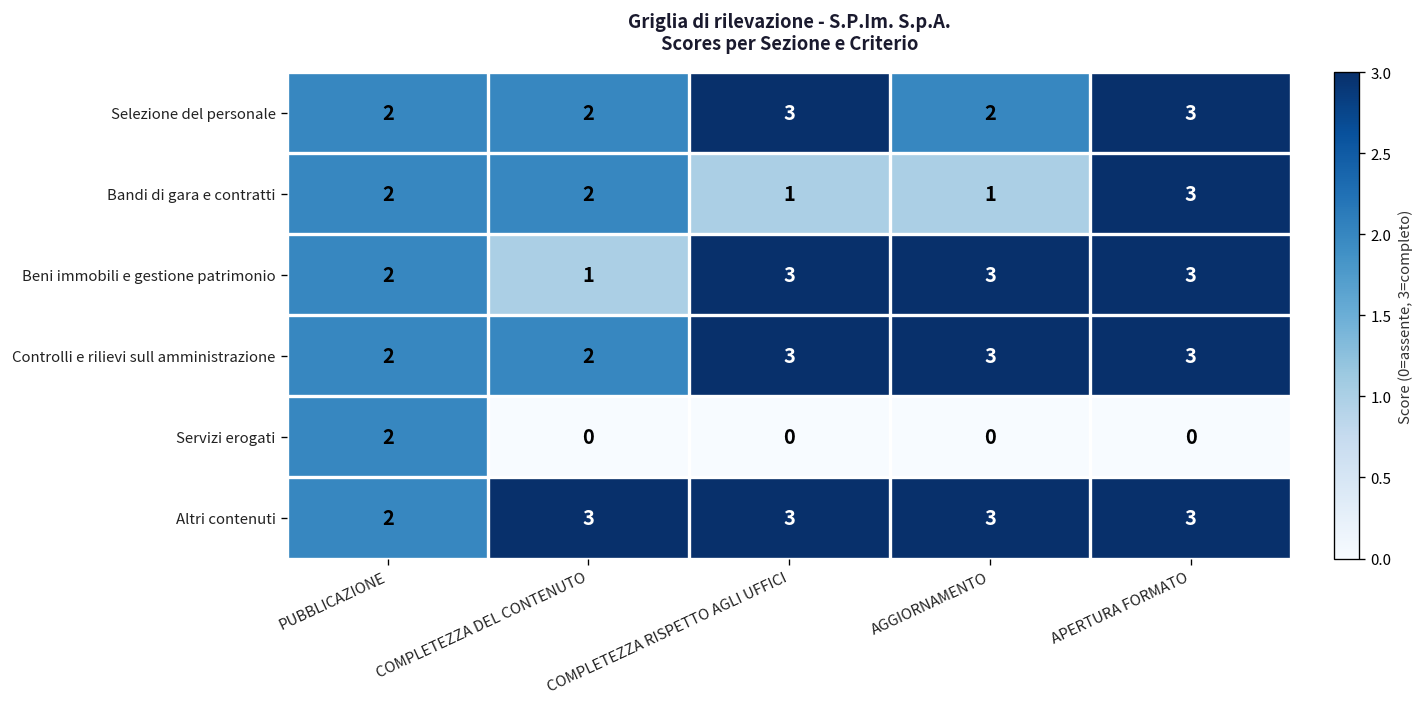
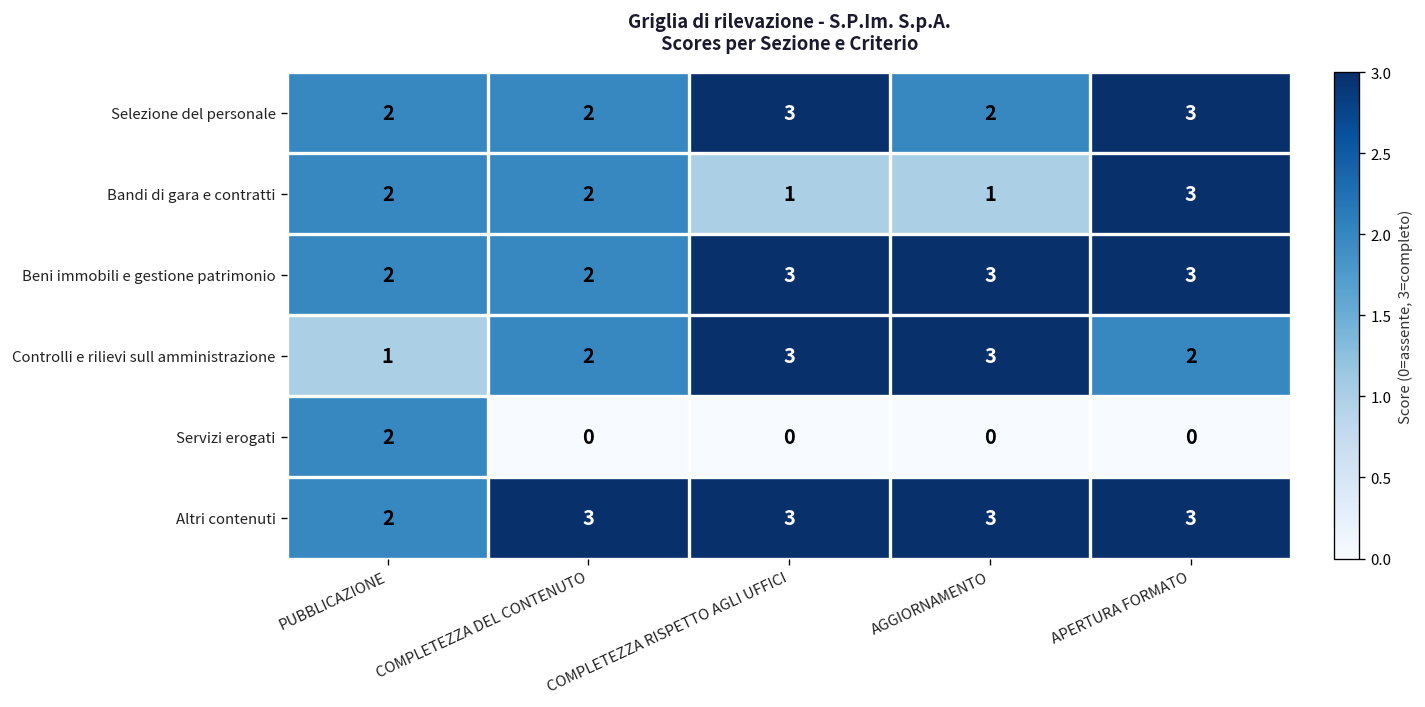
  {
    "Selezione del personale": {
      "PUBBLICAZIONE": 2,
      "COMPLETEZZA DEL CONTENUTO": 2,
      "COMPLETEZZA RISPETTO AGLI UFFICI": 3,
      "AGGIORNAMENTO": 2,
      "APERTURA FORMATO": 3
    },
    "Bandi di gara e contratti": {
      "PUBBLICAZIONE": 2,
      "COMPLETEZZA DEL CONTENUTO": 2,
      "COMPLETEZZA RISPETTO AGLI UFFICI": 1,
      "AGGIORNAMENTO": 1,
      "APERTURA FORMATO": 3
    },
    "Beni immobili e gestione patrimonio": {
      "PUBBLICAZIONE": 2,
-     "COMPLETEZZA DEL CONTENUTO": 1,
+     "COMPLETEZZA DEL CONTENUTO": 2,
      "COMPLETEZZA RISPETTO AGLI UFFICI": 3,
      "AGGIORNAMENTO": 3,
      "APERTURA FORMATO": 3
    },
    "Controlli e rilievi sull amministrazione": {
-     "PUBBLICAZIONE": 2,
+     "PUBBLICAZIONE": 1,
      "COMPLETEZZA DEL CONTENUTO": 2,
      "COMPLETEZZA RISPETTO AGLI UFFICI": 3,
      "AGGIORNAMENTO": 3,
-     "APERTURA FORMATO": 3
+     "APERTURA FORMATO": 2
    },
    "Servizi erogati": {
      "PUBBLICAZIONE": 2,
      "COMPLETEZZA DEL CONTENUTO": 0,
      "COMPLETEZZA RISPETTO AGLI UFFICI": 0,
      "AGGIORNAMENTO": 0,
      "APERTURA FORMATO": 0
    },
    "Altri contenuti": {
      "PUBBLICAZIONE": 2,
      "COMPLETEZZA DEL CONTENUTO": 3,
      "COMPLETEZZA RISPETTO AGLI UFFICI": 3,
      "AGGIORNAMENTO": 3,
      "APERTURA FORMATO": 3
    }
  }
